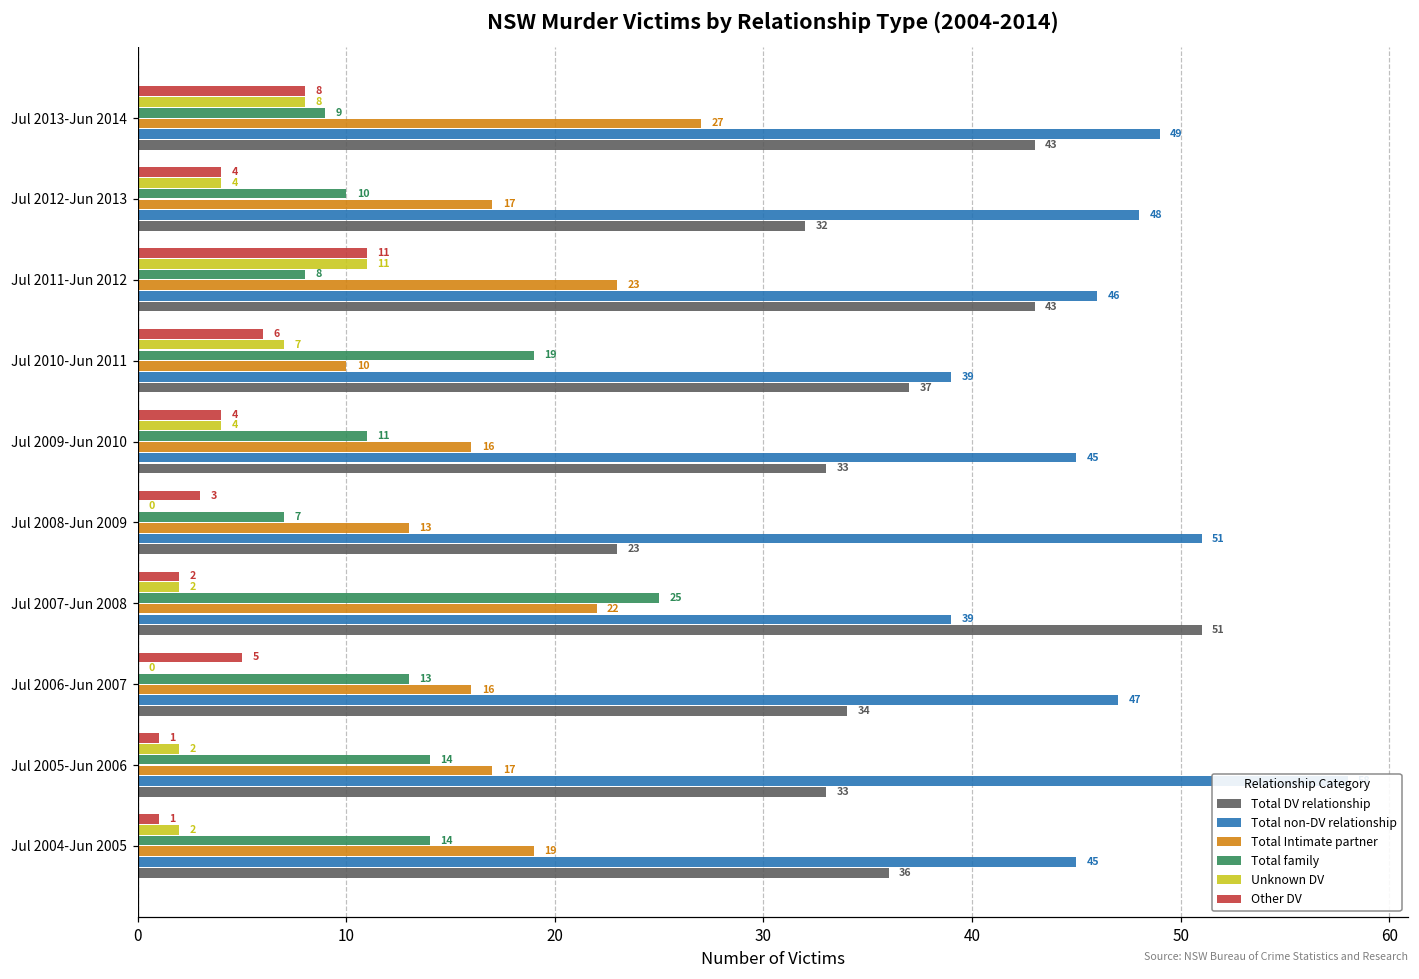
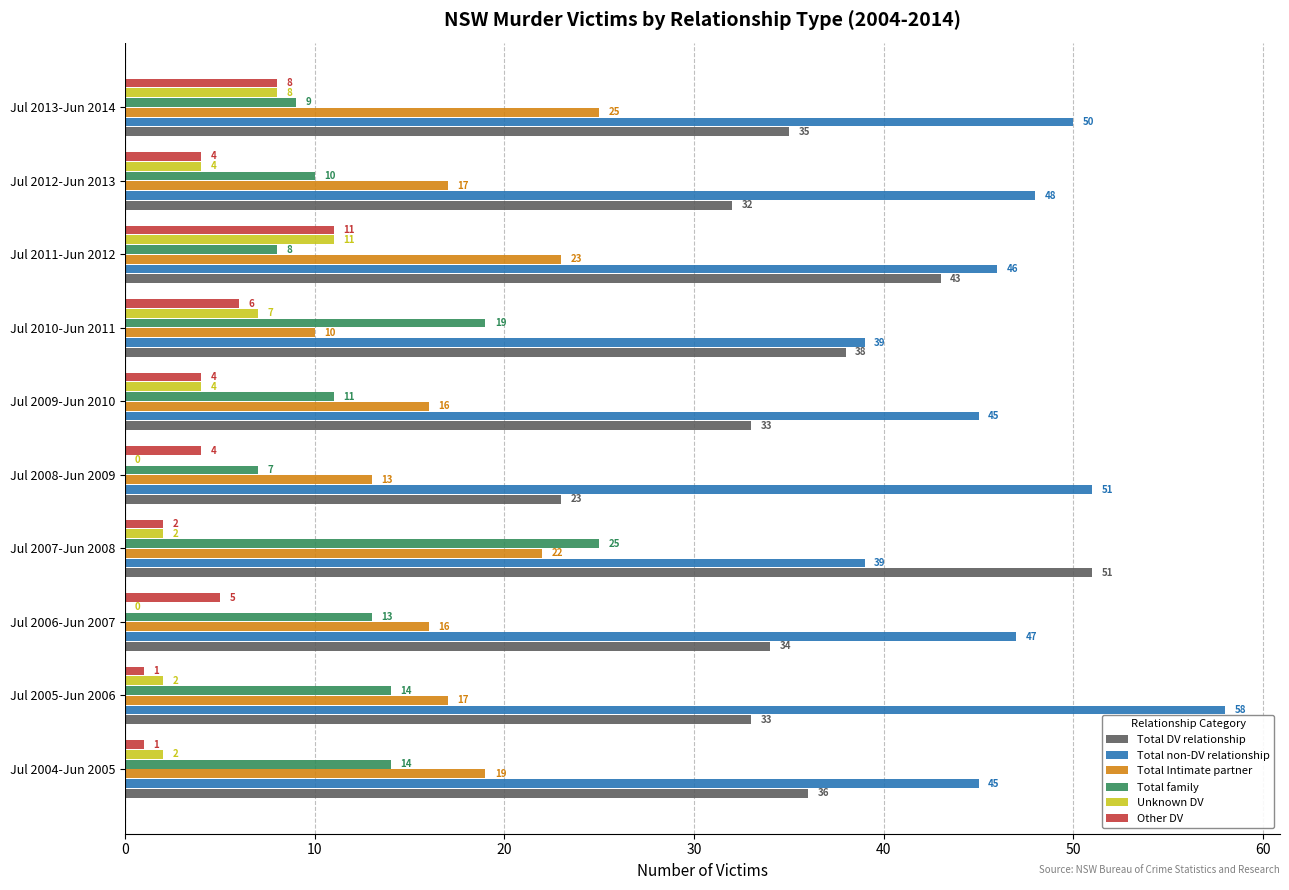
  {
    "Total DV relationship": {
-     "Jul 2013-Jun 2014": 43,
+     "Jul 2013-Jun 2014": 35,
      "Jul 2012-Jun 2013": 32,
      "Jul 2011-Jun 2012": 43,
-     "Jul 2010-Jun 2011": 37,
+     "Jul 2010-Jun 2011": 38,
      "Jul 2009-Jun 2010": 33,
      "Jul 2008-Jun 2009": 23,
      "Jul 2007-Jun 2008": 51,
      "Jul 2006-Jun 2007": 34,
      "Jul 2005-Jun 2006": 33,
      "Jul 2004-Jun 2005": 36
    },
    "Total non-DV relationship": {
-     "Jul 2013-Jun 2014": 49,
+     "Jul 2013-Jun 2014": 50,
      "Jul 2012-Jun 2013": 48,
      "Jul 2011-Jun 2012": 46,
      "Jul 2010-Jun 2011": 39,
      "Jul 2009-Jun 2010": 45,
      "Jul 2008-Jun 2009": 51,
      "Jul 2007-Jun 2008": 39,
      "Jul 2006-Jun 2007": 47,
      "Jul 2004-Jun 2005": 45
    },
    "Total Intimate partner": {
-     "Jul 2013-Jun 2014": 27,
+     "Jul 2013-Jun 2014": 25,
      "Jul 2012-Jun 2013": 17,
      "Jul 2011-Jun 2012": 23,
      "Jul 2010-Jun 2011": 10,
      "Jul 2009-Jun 2010": 16,
      "Jul 2008-Jun 2009": 13,
      "Jul 2007-Jun 2008": 22,
      "Jul 2006-Jun 2007": 16,
      "Jul 2005-Jun 2006": 17,
      "Jul 2004-Jun 2005": 19
    },
    "Total family": {
      "Jul 2013-Jun 2014": 9,
      "Jul 2012-Jun 2013": 10,
      "Jul 2011-Jun 2012": 8,
      "Jul 2010-Jun 2011": 19,
      "Jul 2009-Jun 2010": 11,
      "Jul 2008-Jun 2009": 7,
      "Jul 2007-Jun 2008": 25,
      "Jul 2006-Jun 2007": 13,
      "Jul 2005-Jun 2006": 14,
      "Jul 2004-Jun 2005": 14
    },
    "Unknown DV": {
      "Jul 2013-Jun 2014": 8,
      "Jul 2012-Jun 2013": 4,
      "Jul 2011-Jun 2012": 11,
      "Jul 2010-Jun 2011": 7,
      "Jul 2009-Jun 2010": 4,
      "Jul 2008-Jun 2009": 0,
      "Jul 2007-Jun 2008": 2,
      "Jul 2006-Jun 2007": 0,
      "Jul 2005-Jun 2006": 2,
      "Jul 2004-Jun 2005": 2
    },
    "Other DV": {
      "Jul 2013-Jun 2014": 8,
      "Jul 2012-Jun 2013": 4,
      "Jul 2011-Jun 2012": 11,
      "Jul 2010-Jun 2011": 6,
      "Jul 2009-Jun 2010": 4,
-     "Jul 2008-Jun 2009": 3,
+     "Jul 2008-Jun 2009": 4,
      "Jul 2007-Jun 2008": 2,
      "Jul 2006-Jun 2007": 5,
      "Jul 2005-Jun 2006": 1,
      "Jul 2004-Jun 2005": 1
    }
  }
